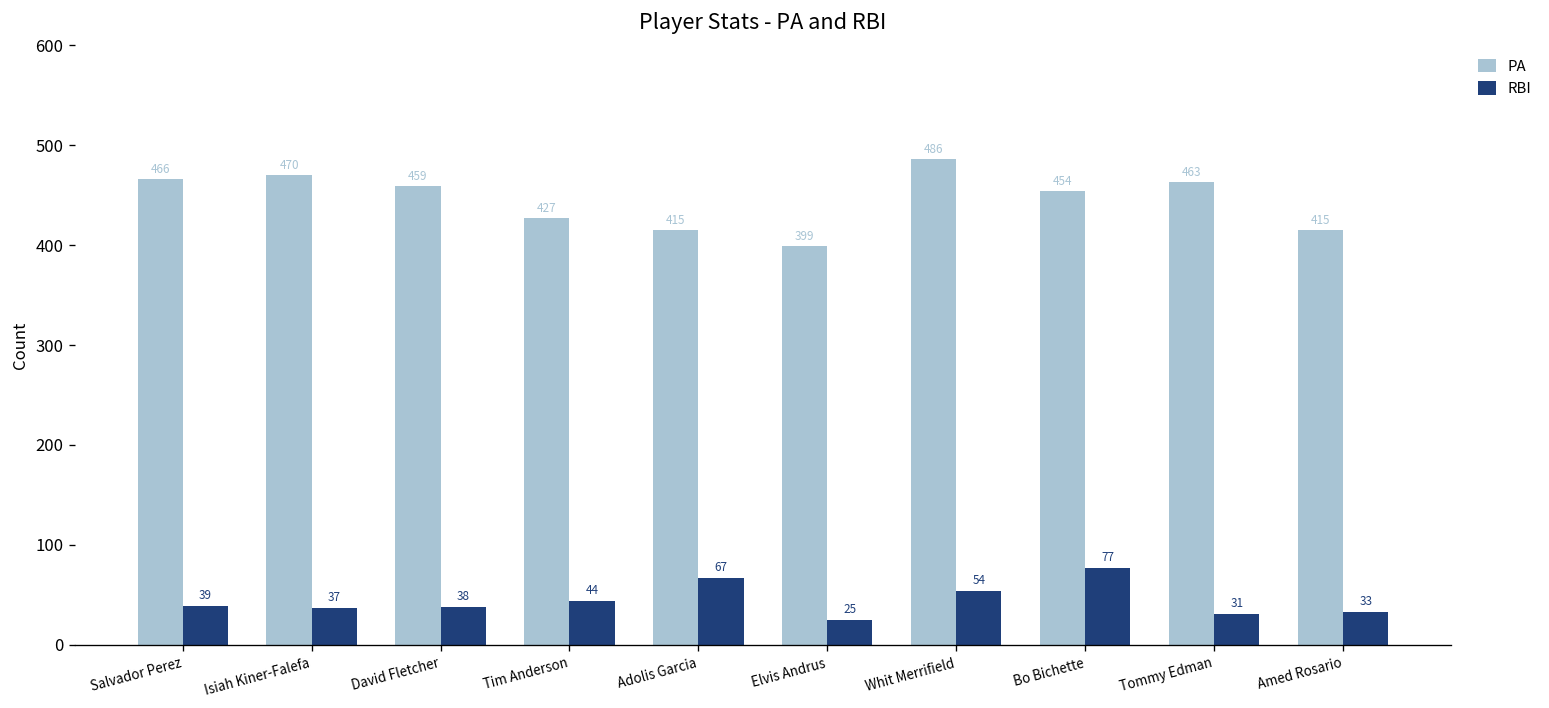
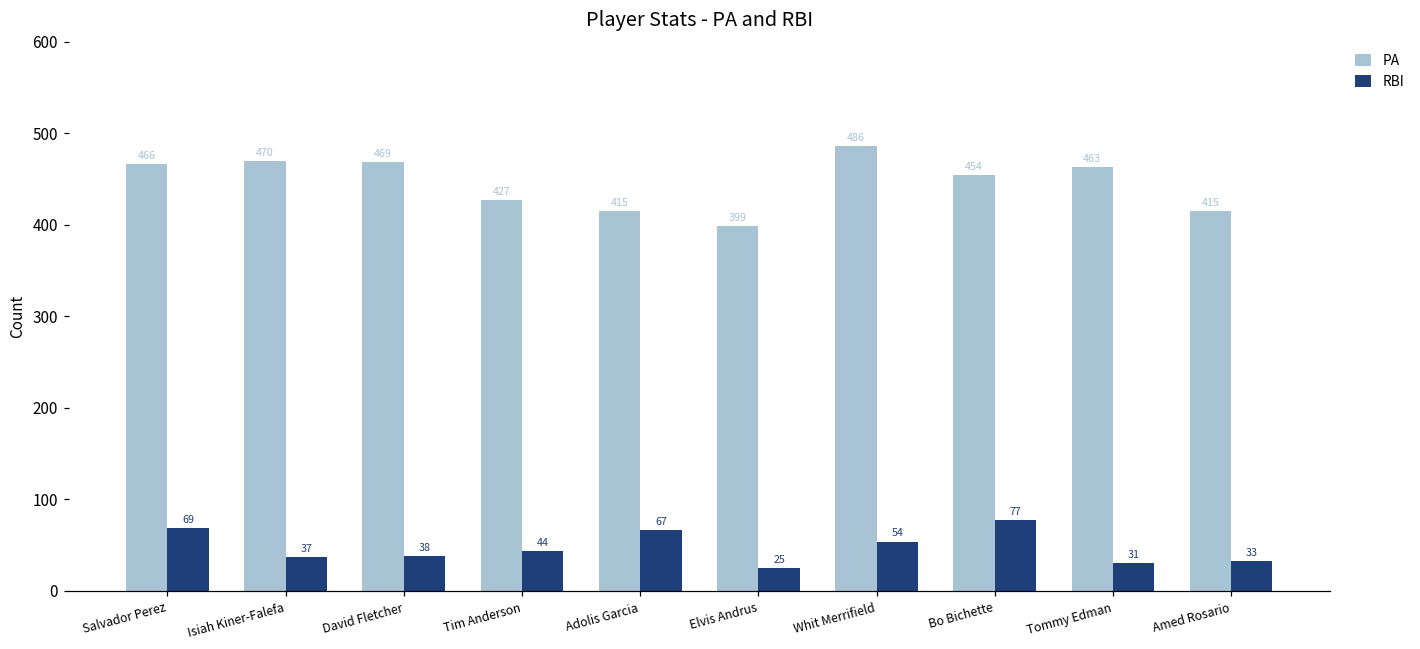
  {
    "PA": {
      "Salvador Perez": 466,
      "Isiah Kiner-Falefa": 470,
-     "David Fletcher": 459,
+     "David Fletcher": 469,
      "Tim Anderson": 427,
      "Adolis Garcia": 415,
      "Elvis Andrus": 399,
      "Whit Merrifield": 486,
      "Bo Bichette": 454,
      "Tommy Edman": 463,
      "Amed Rosario": 415
    },
    "RBI": {
-     "Salvador Perez": 39,
+     "Salvador Perez": 69,
      "Isiah Kiner-Falefa": 37,
      "David Fletcher": 38,
      "Tim Anderson": 44,
      "Adolis Garcia": 67,
      "Elvis Andrus": 25,
      "Whit Merrifield": 54,
      "Bo Bichette": 77,
      "Tommy Edman": 31,
      "Amed Rosario": 33
    }
  }
